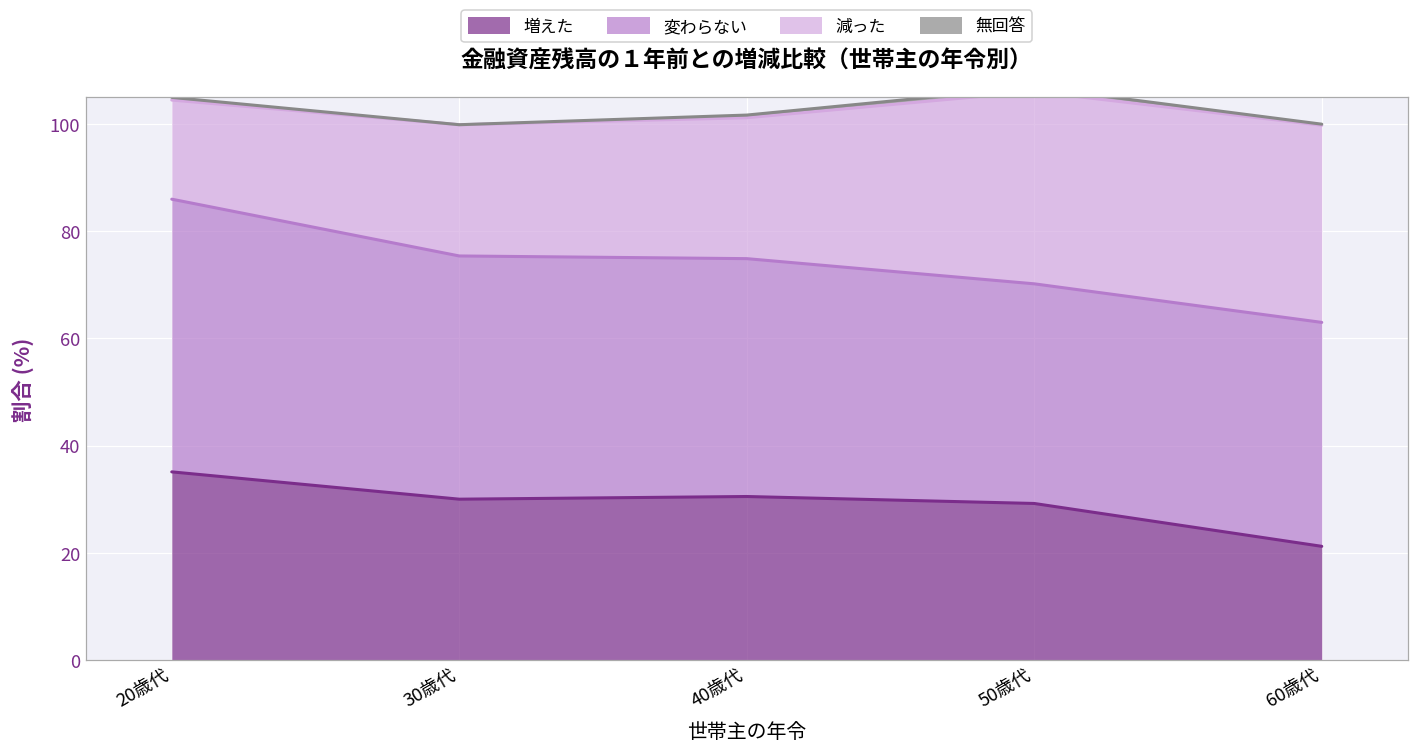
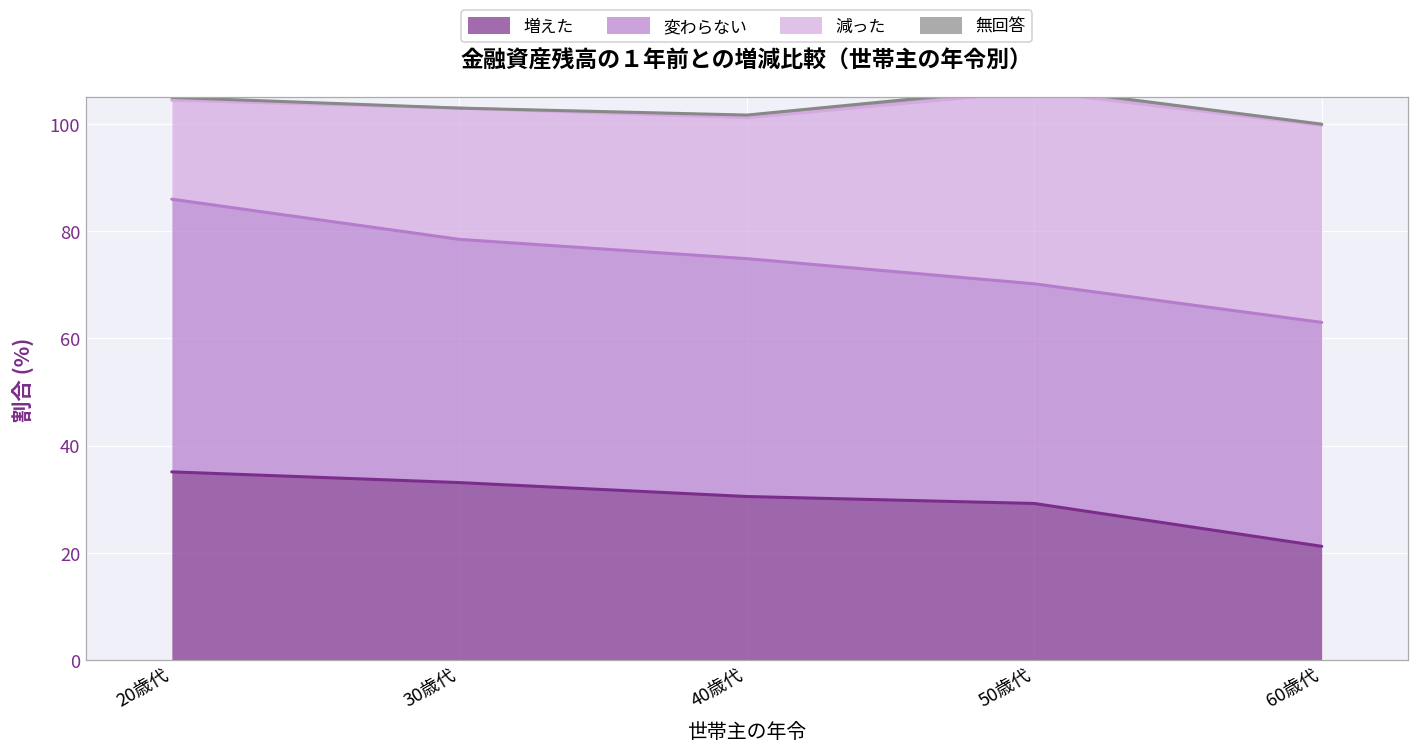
  {
    "増えた": {
      "20歳代": 35,
-     "30歳代": 30,
+     "30歳代": 33,
      "40歳代": 31,
      "50歳代": 29,
      "60歳代": 21
    }
  }
